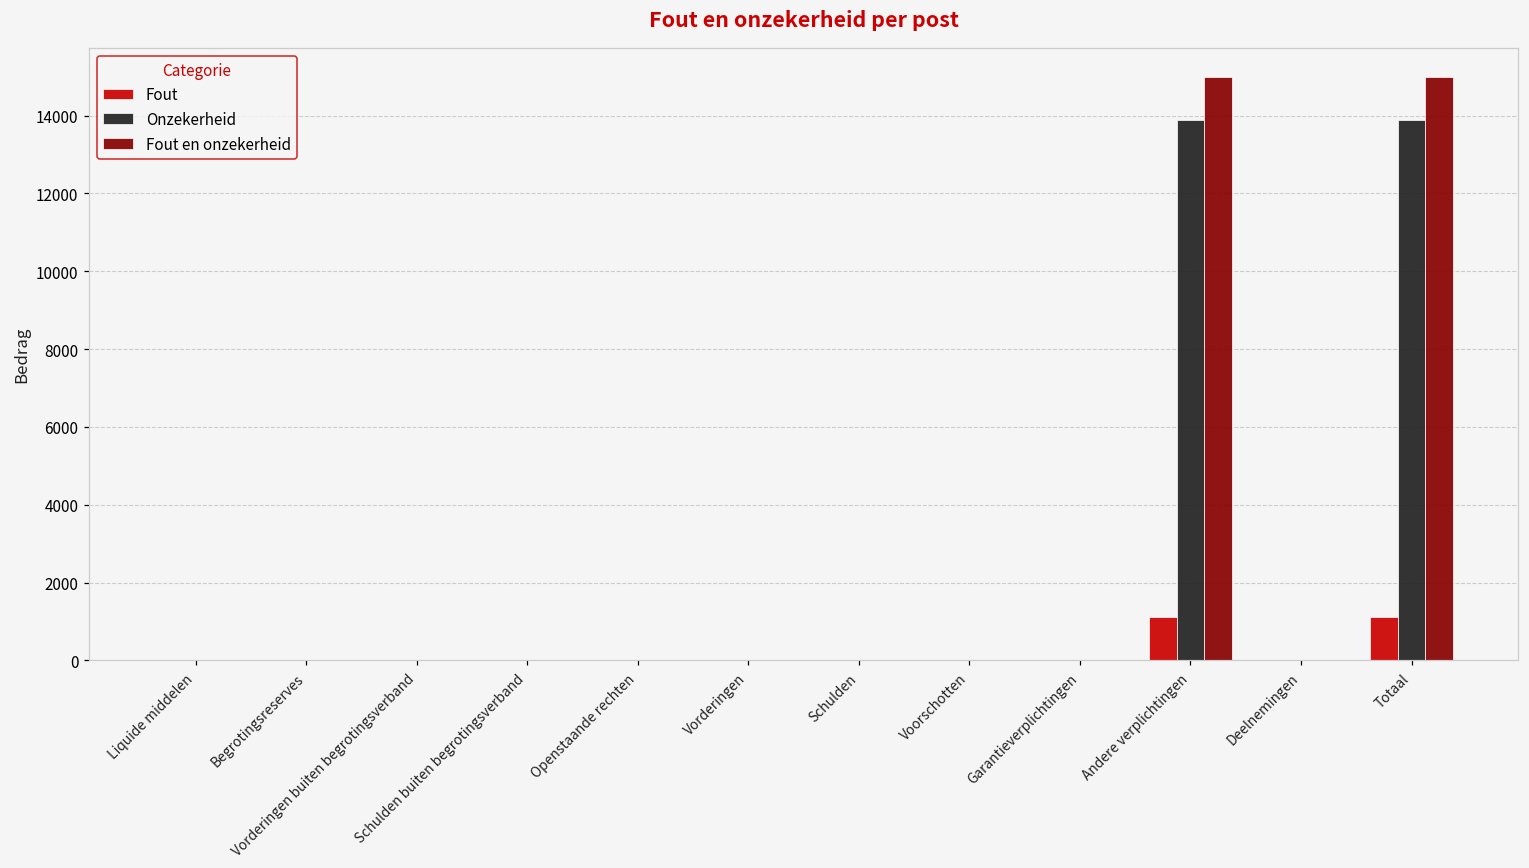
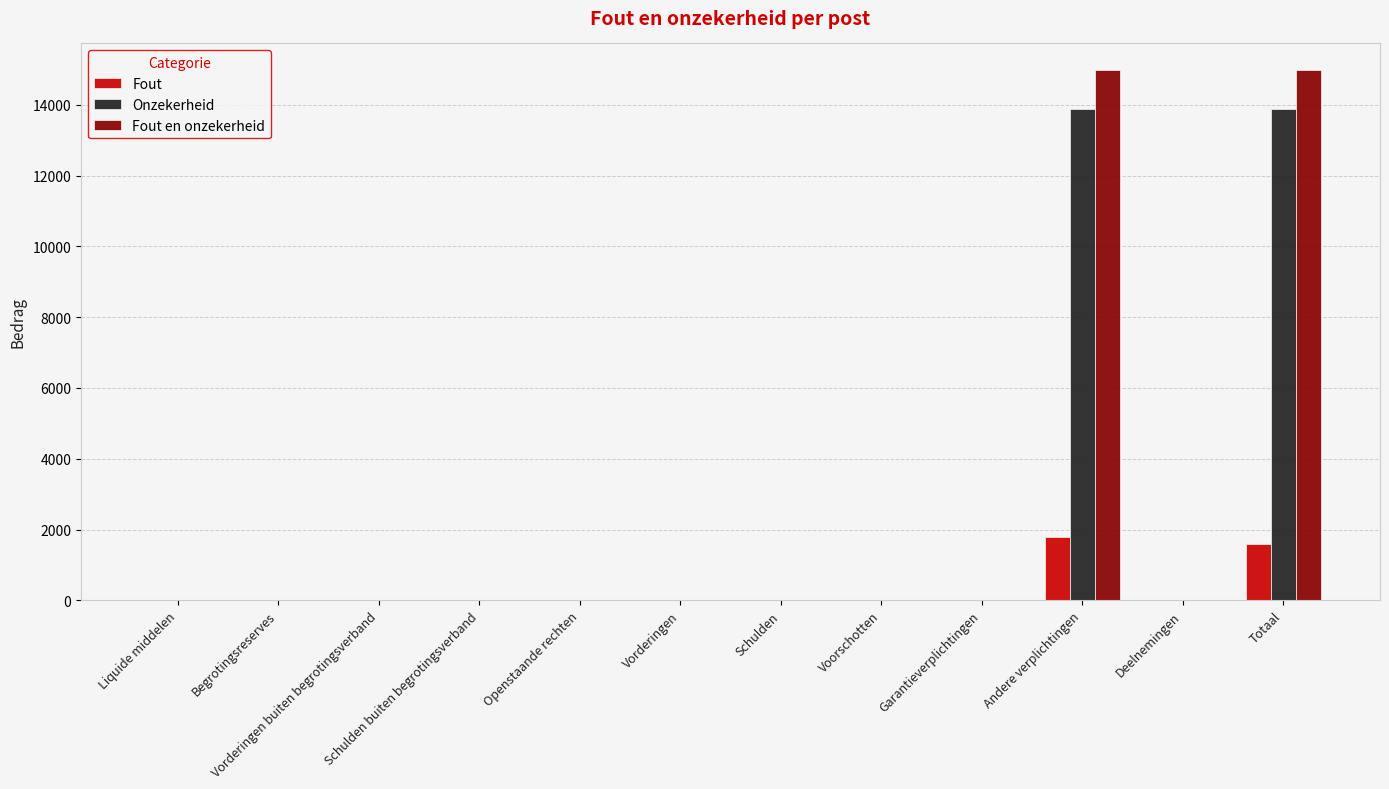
  {
    "Fout": {
      "Liquide middelen": 0,
      "Begrotingsreserves": 0,
      "Vorderingen buiten begrotingsverband": 0,
      "Schulden buiten begrotingsverband": 0,
      "Openstaande rechten": 0,
      "Vorderingen": 0,
      "Schulden": 0,
      "Voorschotten": 0,
      "Garantieverplichtingen": 0,
-     "Andere verplichtingen": 1100,
+     "Andere verplichtingen": 1800,
      "Deelnemingen": 0,
-     "Totaal": 1100
+     "Totaal": 1600
    },
    "Onzekerheid": {
      "Liquide middelen": 0,
      "Begrotingsreserves": 0,
      "Vorderingen buiten begrotingsverband": 0,
      "Schulden buiten begrotingsverband": 0,
      "Openstaande rechten": 0,
      "Vorderingen": 0,
      "Schulden": 0,
      "Voorschotten": 0,
      "Garantieverplichtingen": 0,
      "Andere verplichtingen": 13900,
      "Deelnemingen": 0,
      "Totaal": 13900
    },
    "Fout en onzekerheid": {
      "Liquide middelen": 0,
      "Begrotingsreserves": 0,
      "Vorderingen buiten begrotingsverband": 0,
      "Schulden buiten begrotingsverband": 0,
      "Openstaande rechten": 0,
      "Vorderingen": 0,
      "Schulden": 0,
      "Voorschotten": 0,
      "Garantieverplichtingen": 0,
      "Andere verplichtingen": 15000,
      "Deelnemingen": 0,
      "Totaal": 15000
    }
  }
